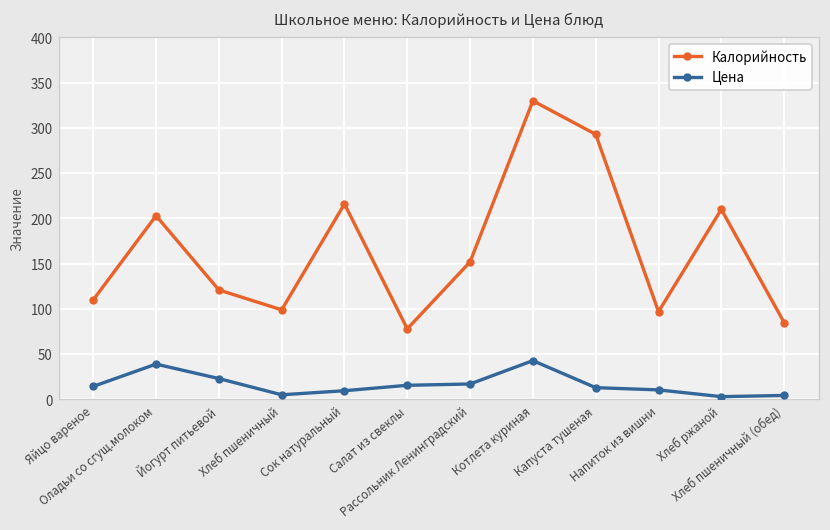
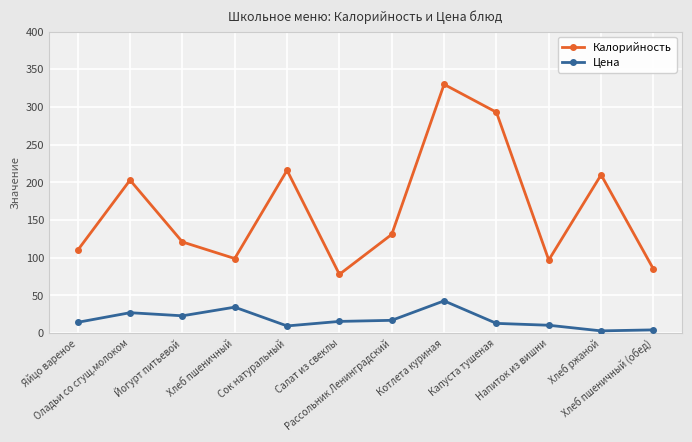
  {
    "Калорийность": {
      "Яйцо вареное": 110,
      "Оладьи со сгущ.молоком": 200,
      "Йогурт питьевой": 120,
      "Хлеб пшеничный": 100,
      "Сок натуральный": 220,
      "Салат из свеклы": 80,
-     "Рассольник Ленинградский": 150,
+     "Рассольник Ленинградский": 130,
      "Котлета куриная": 330,
      "Капуста тушеная": 290,
      "Напиток из вишни": 100,
      "Хлеб ржаной": 210,
      "Хлеб пшеничный (обед)": 90
    },
    "Цена": {
      "Яйцо вареное": 10,
-     "Оладьи со сгущ.молоком": 40,
+     "Оладьи со сгущ.молоком": 30,
      "Йогурт питьевой": 20,
-     "Хлеб пшеничный": 10,
+     "Хлеб пшеничный": 30,
      "Сок натуральный": 10,
      "Салат из свеклы": 20,
      "Рассольник Ленинградский": 20,
      "Котлета куриная": 40,
      "Капуста тушеная": 10,
      "Напиток из вишни": 10,
      "Хлеб ржаной": 0,
      "Хлеб пшеничный (обед)": 0
    }
  }
